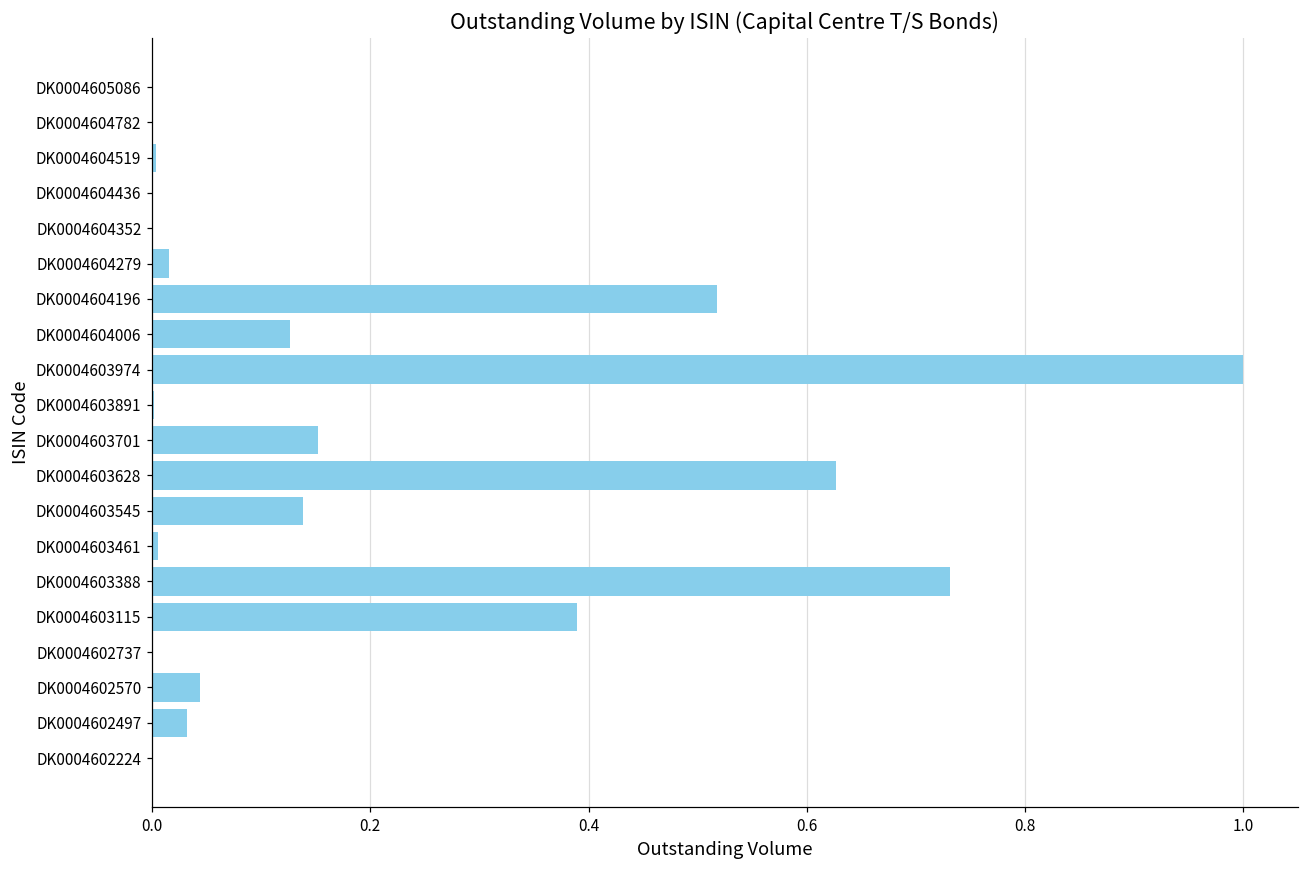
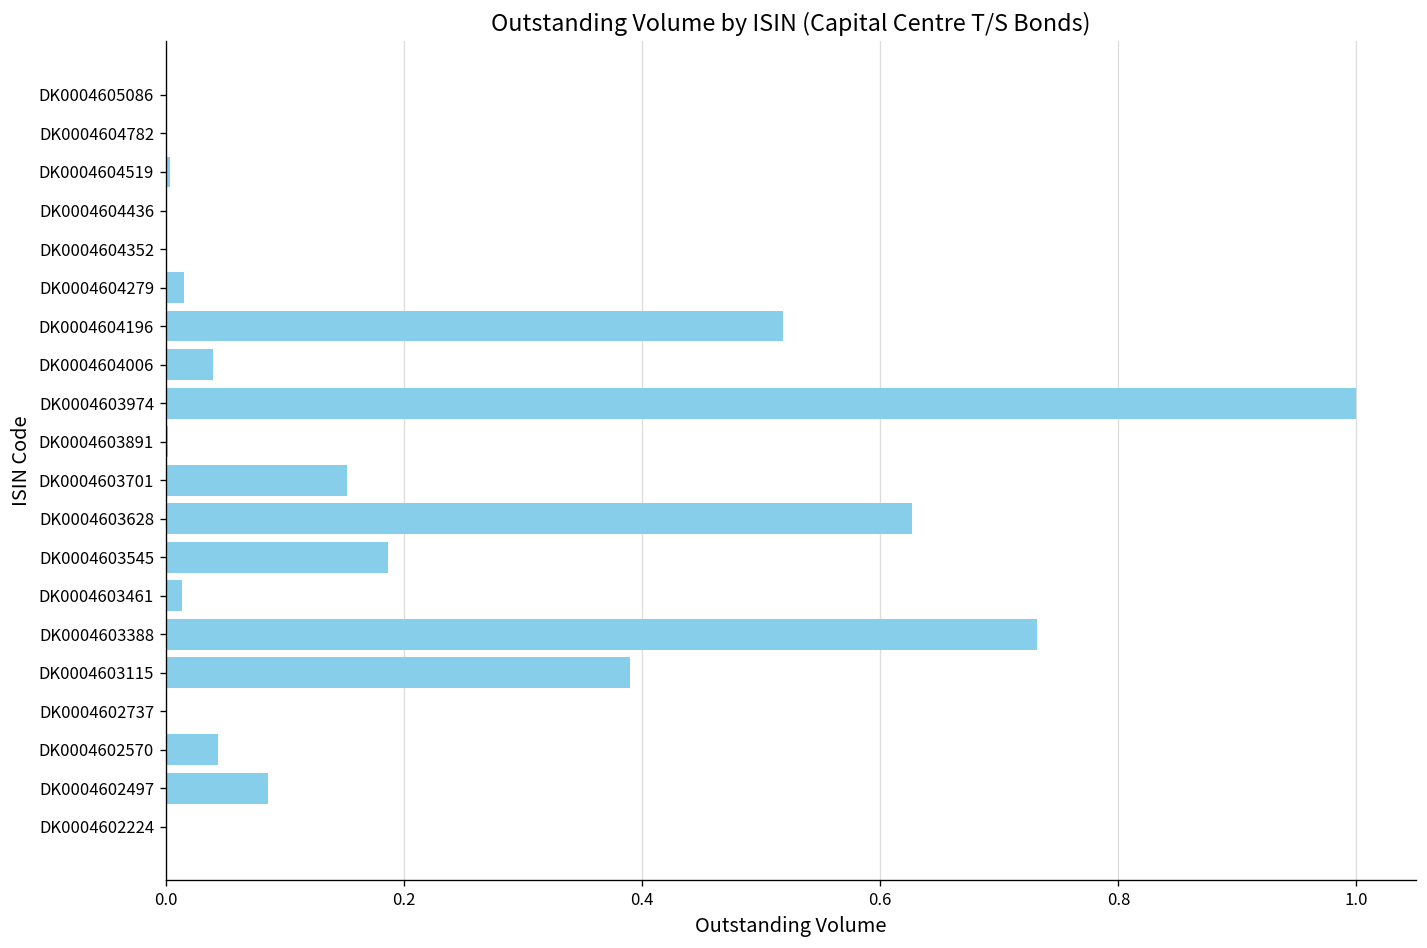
  {
    "DK0004604519": 0.00,
    "DK0004604279": 0.02,
    "DK0004604196": 0.52,
-   "DK0004604006": 0.13,
+   "DK0004604006": 0.04,
    "DK0004603974": 1.00,
    "DK0004603701": 0.15,
    "DK0004603628": 0.63,
-   "DK0004603545": 0.14,
-   "DK0004603461": 0.005,
+   "DK0004603545": 0.19,
+   "DK0004603461": 0.013,
    "DK0004603388": 0.73,
    "DK0004603115": 0.39,
    "DK0004602570": 0.04,
-   "DK0004602497": 0.03
+   "DK0004602497": 0.09
  }
